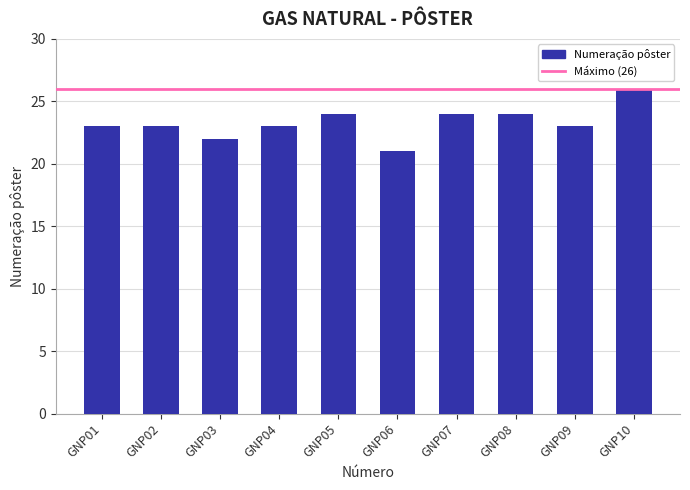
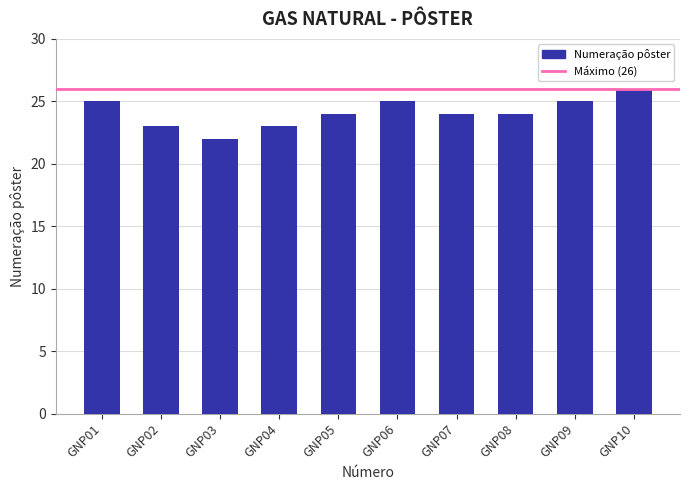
  {
-   "GNP01": 23,
+   "GNP01": 25,
    "GNP02": 23,
    "GNP03": 22,
    "GNP04": 23,
    "GNP05": 24,
-   "GNP06": 21,
+   "GNP06": 25,
    "GNP07": 24,
    "GNP08": 24,
-   "GNP09": 23,
+   "GNP09": 25,
    "GNP10": 26
  }
